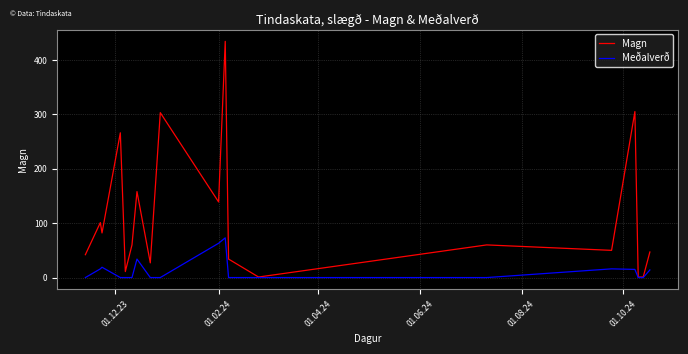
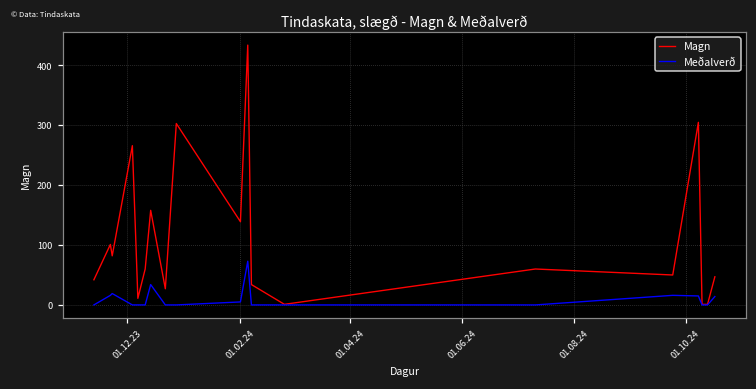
  {
    "Magn": {
      "01.02.24": 140
    },
    "Meðalverð": {
-     "01.02.24": 60
+     "01.02.24": 10
    }
  }
